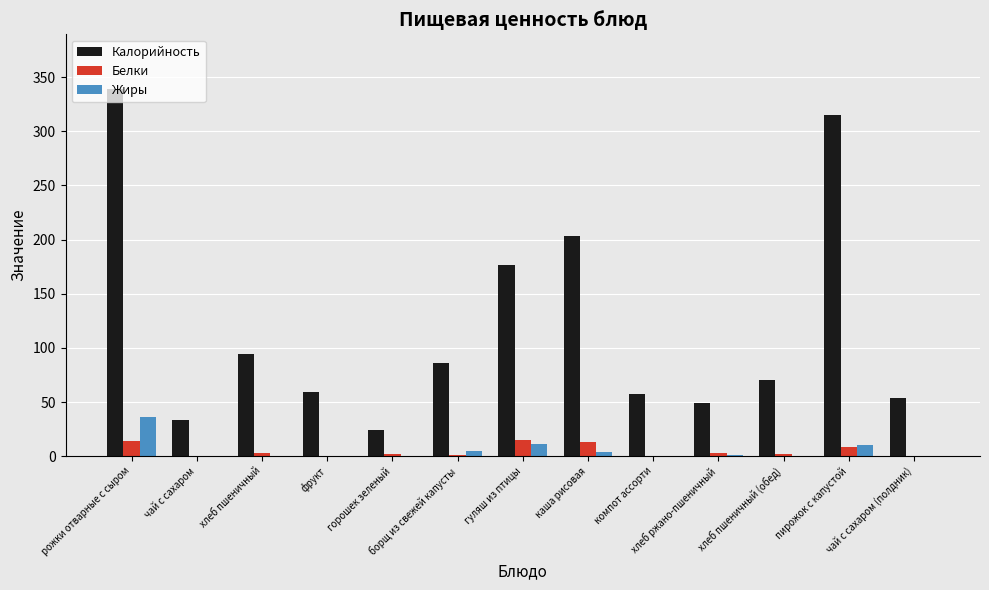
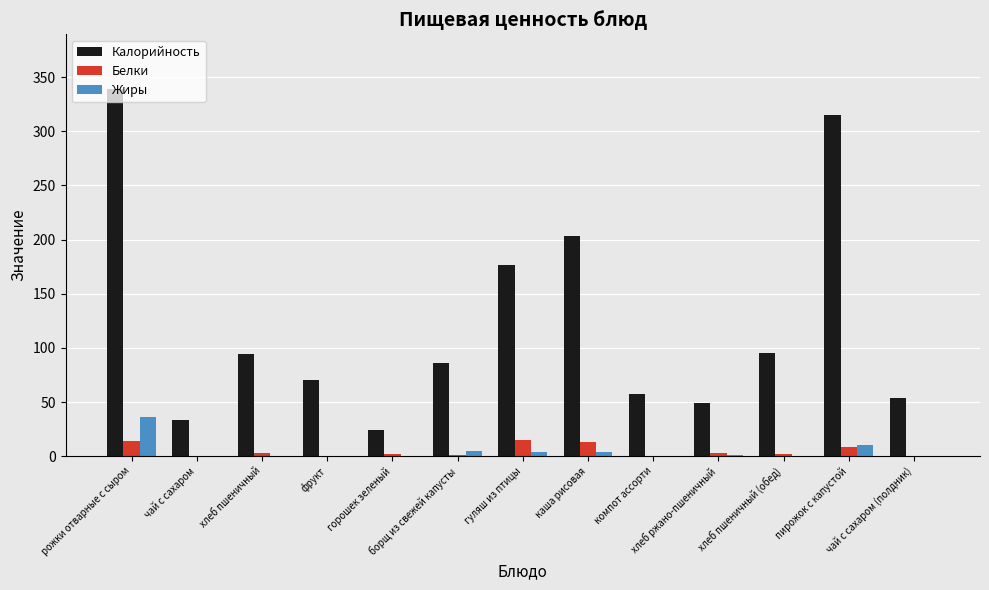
  {
    "Калорийность": {
      "чай с сахаром": 33,
      "хлеб пшеничный": 94,
-     "фрукт": 59,
+     "фрукт": 71,
      "горошек зеленый": 24,
      "борщ из свежей капусты": 86,
      "гуляш из птицы": 176,
      "каша рисовая": 203,
      "компот ассорти": 57,
      "хлеб ржано-пшеничный": 49,
-     "хлеб пшеничный (обед)": 71,
+     "хлеб пшеничный (обед)": 95,
      "пирожок с капустой": 315,
      "чай с сахаром (полдник)": 53
    },
    "Белки": {
      "рожки отварные с сыром": 14,
      "хлеб пшеничный": 3,
      "гуляш из птицы": 15,
      "каша рисовая": 13,
      "хлеб ржано-пшеничный": 3,
      "пирожок с капустой": 9
    },
    "Жиры": {
      "рожки отварные с сыром": 36,
      "борщ из свежей капусты": 5,
-     "гуляш из птицы": 11,
+     "гуляш из птицы": 4,
      "каша рисовая": 3,
      "пирожок с капустой": 10
    }
  }
